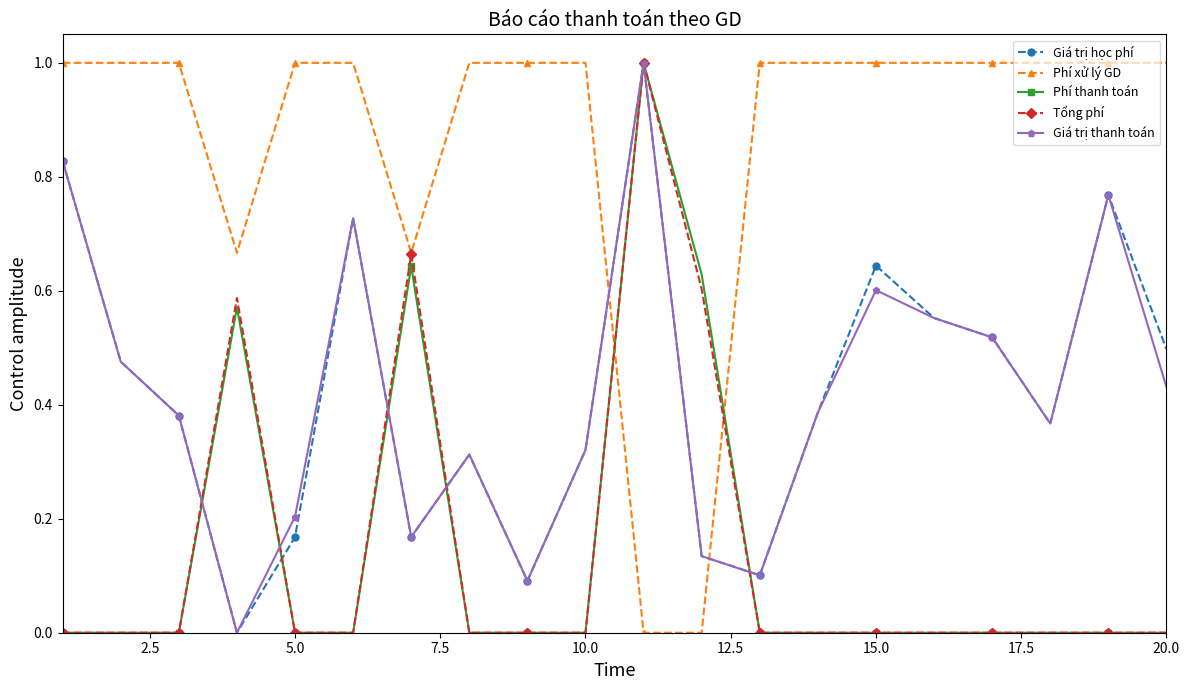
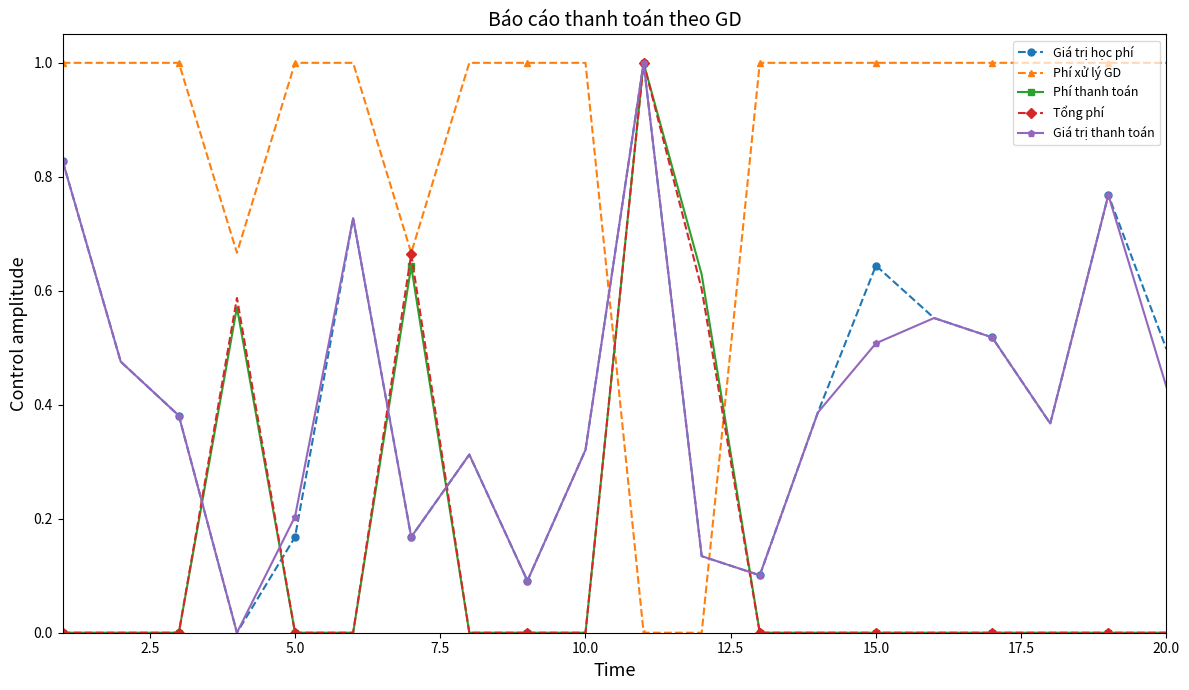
  {
    "Giá trị học phí": {
      "5.0": 0.17,
      "15.0": 0.64,
      "20.0": 0.50
    },
    "Phí xử lý GD": {
      "5.0": 1.00,
      "10.0": 1.00,
      "15.0": 1.00,
      "20.0": 1.00
    },
    "Giá trị thanh toán": {
      "5.0": 0.20,
-     "15.0": 0.60,
+     "15.0": 0.51,
      "20.0": 0.43
    }
  }
